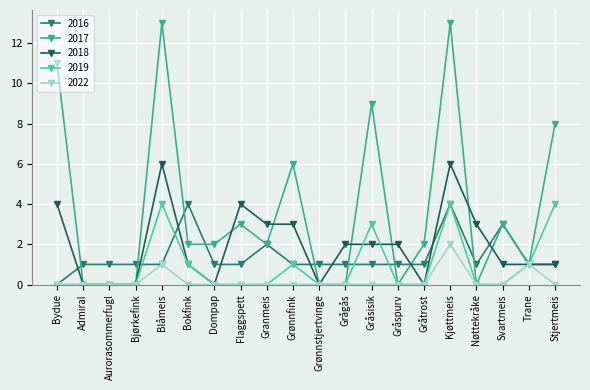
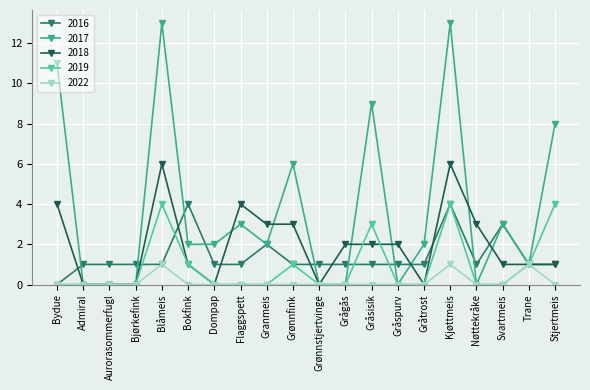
  {
    "2022": {
      "Bokfink": 0,
      "Grønnfink": 0,
      "Gråsisik": 0,
-     "Kjøttmeis": 2,
+     "Kjøttmeis": 1,
      "Stjertmeis": 0
    }
  }
